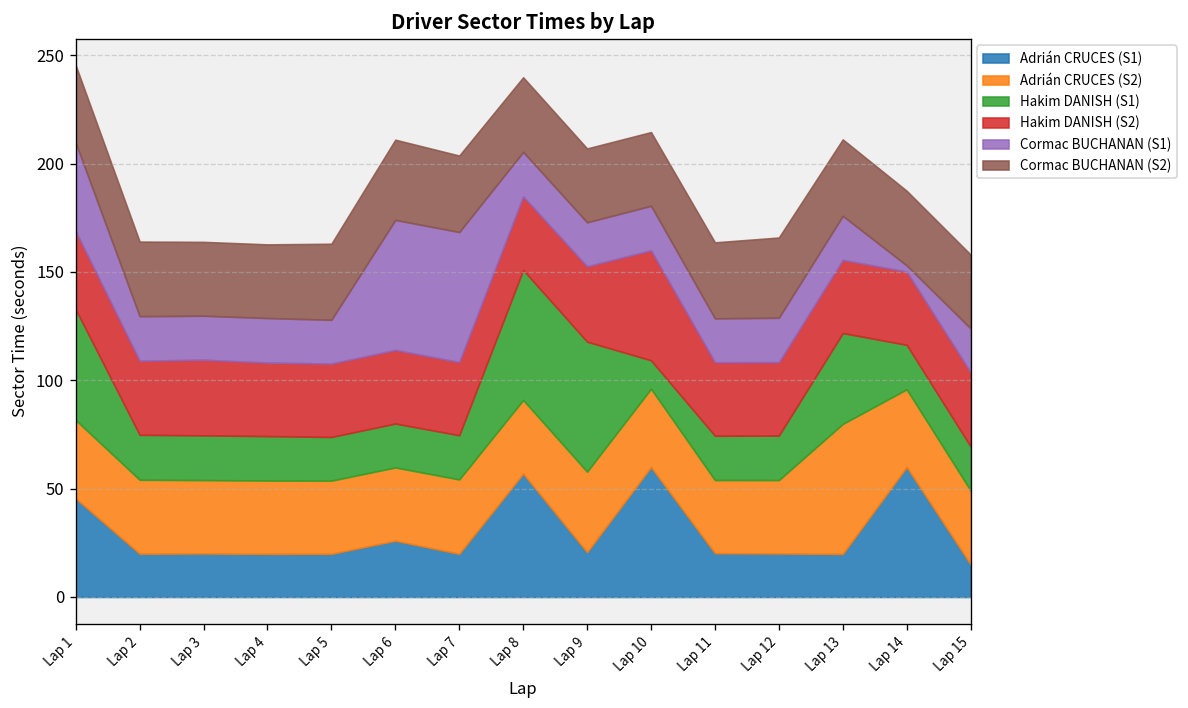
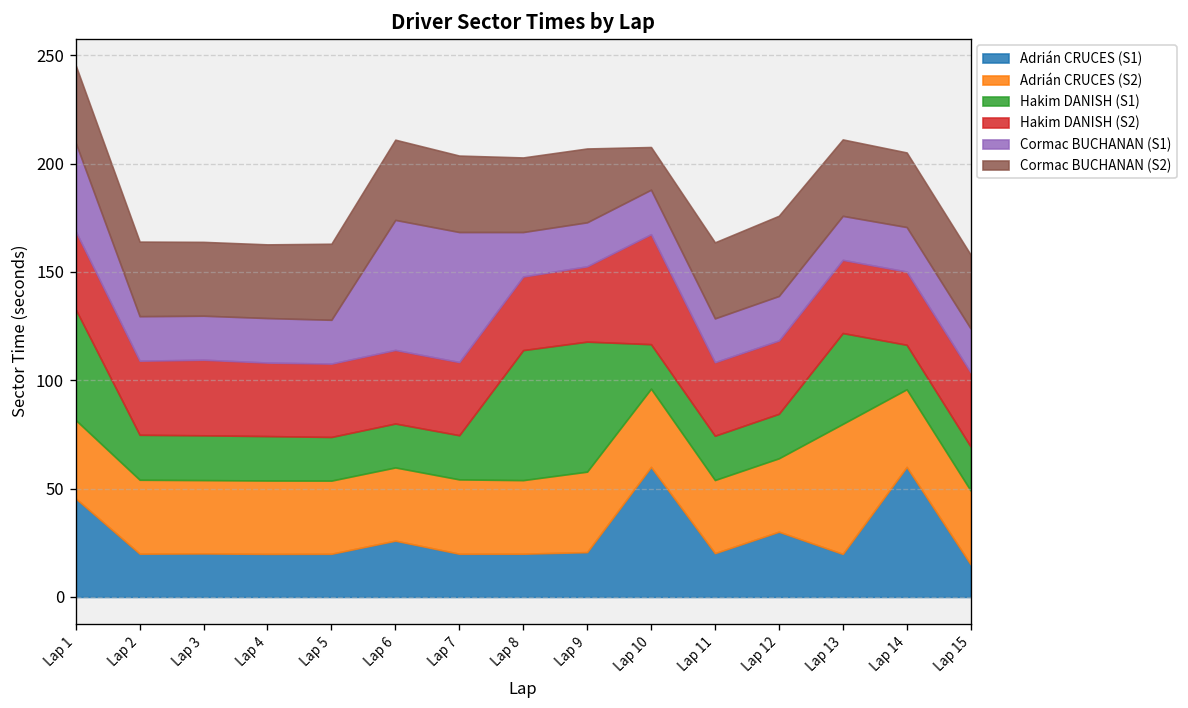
  {
    "Adrián CRUCES (S1)": {
      "Lap 1": 45,
      "Lap 2": 20,
      "Lap 3": 20,
      "Lap 4": 20,
      "Lap 5": 20,
      "Lap 6": 26,
      "Lap 7": 20,
-     "Lap 8": 57,
+     "Lap 8": 20,
      "Lap 9": 21,
      "Lap 10": 60,
      "Lap 11": 20,
-     "Lap 12": 20,
+     "Lap 12": 30,
      "Lap 13": 20,
      "Lap 14": 60,
      "Lap 15": 15
    },
    "Adrián CRUCES (S2)": {
      "Lap 1": 36,
      "Lap 2": 34,
      "Lap 3": 34,
      "Lap 4": 34,
      "Lap 5": 34,
      "Lap 6": 34,
      "Lap 7": 34,
      "Lap 8": 34,
      "Lap 9": 37,
      "Lap 10": 36,
      "Lap 11": 34,
      "Lap 12": 34,
      "Lap 13": 60,
      "Lap 14": 36,
      "Lap 15": 34
    },
    "Hakim DANISH (S1)": {
      "Lap 1": 51,
      "Lap 2": 21,
      "Lap 3": 21,
      "Lap 4": 21,
      "Lap 5": 20,
      "Lap 6": 20,
      "Lap 7": 20,
      "Lap 8": 60,
      "Lap 9": 60,
-     "Lap 10": 13,
+     "Lap 10": 21,
      "Lap 11": 20,
      "Lap 12": 21,
      "Lap 13": 42,
      "Lap 14": 21,
      "Lap 15": 20
    },
    "Hakim DANISH (S2)": {
      "Lap 1": 36,
      "Lap 2": 34,
      "Lap 3": 35,
      "Lap 4": 34,
      "Lap 5": 34,
      "Lap 6": 34,
      "Lap 7": 34,
      "Lap 8": 34,
      "Lap 9": 35,
      "Lap 10": 51,
      "Lap 11": 34,
      "Lap 12": 34,
      "Lap 13": 34,
      "Lap 14": 34,
      "Lap 15": 34
    },
    "Cormac BUCHANAN (S1)": {
      "Lap 1": 41,
      "Lap 2": 21,
      "Lap 3": 20,
      "Lap 4": 21,
      "Lap 5": 20,
      "Lap 6": 60,
      "Lap 7": 60,
      "Lap 8": 21,
      "Lap 9": 20,
      "Lap 10": 21,
      "Lap 11": 20,
      "Lap 12": 21,
      "Lap 13": 20,
-     "Lap 14": 3,
+     "Lap 14": 21,
      "Lap 15": 20
    },
    "Cormac BUCHANAN (S2)": {
      "Lap 1": 36,
      "Lap 2": 34,
      "Lap 3": 34,
      "Lap 4": 34,
      "Lap 5": 35,
      "Lap 6": 37,
      "Lap 7": 35,
      "Lap 8": 34,
      "Lap 9": 34,
-     "Lap 10": 34,
+     "Lap 10": 20,
      "Lap 11": 35,
      "Lap 12": 37,
      "Lap 13": 35,
      "Lap 14": 34,
      "Lap 15": 34
    }
  }
